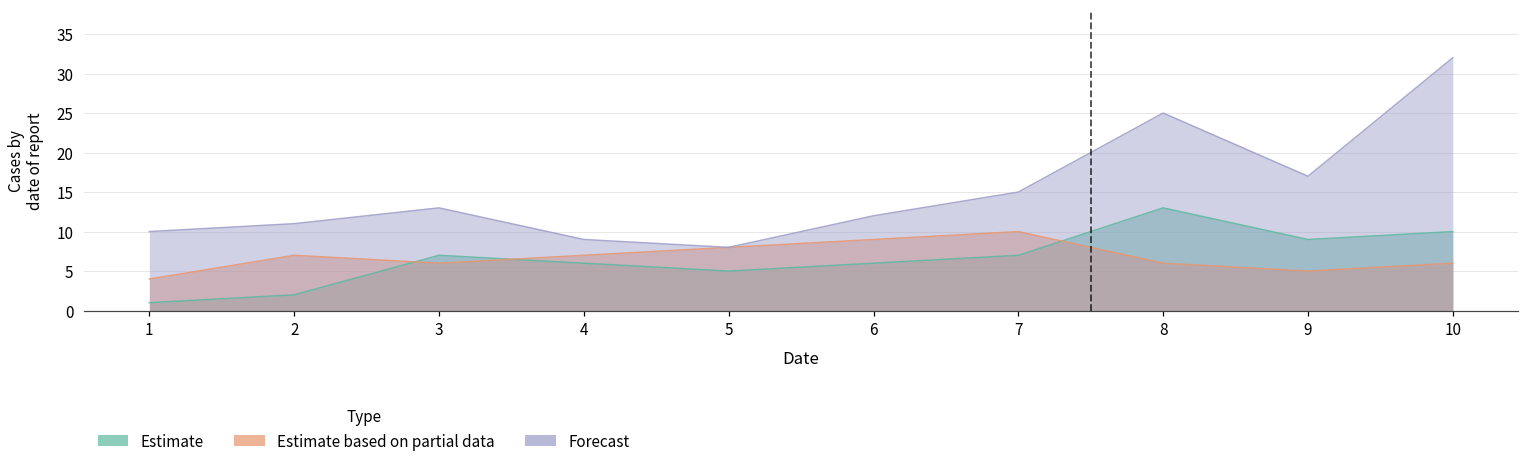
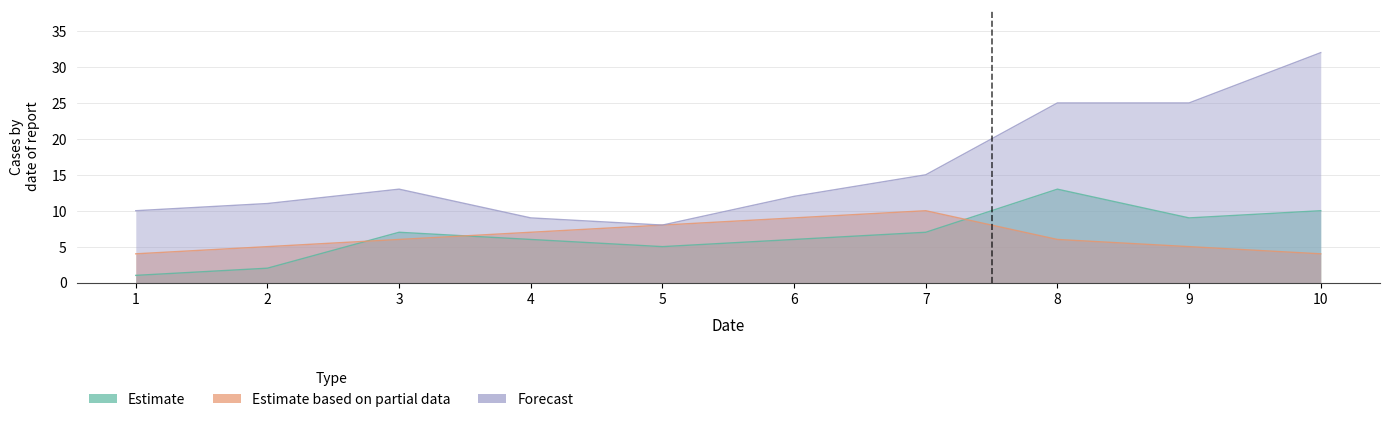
  {
    "Estimate": {
      "1": 1,
      "2": 2,
      "3": 7,
      "4": 6,
      "5": 5,
      "6": 6,
      "7": 7,
      "8": 13,
      "9": 9,
      "10": 10
    },
    "Estimate based on partial data": {
      "1": 4,
-     "2": 7,
+     "2": 5,
      "3": 6,
      "4": 7,
      "6": 9,
      "7": 10,
      "8": 6,
      "9": 5,
-     "10": 6
+     "10": 4
    },
    "Forecast": {
      "1": 10,
      "2": 11,
      "3": 13,
      "4": 9,
      "6": 12,
      "7": 15,
      "8": 25,
-     "9": 17,
+     "9": 25,
      "10": 32
    }
  }
